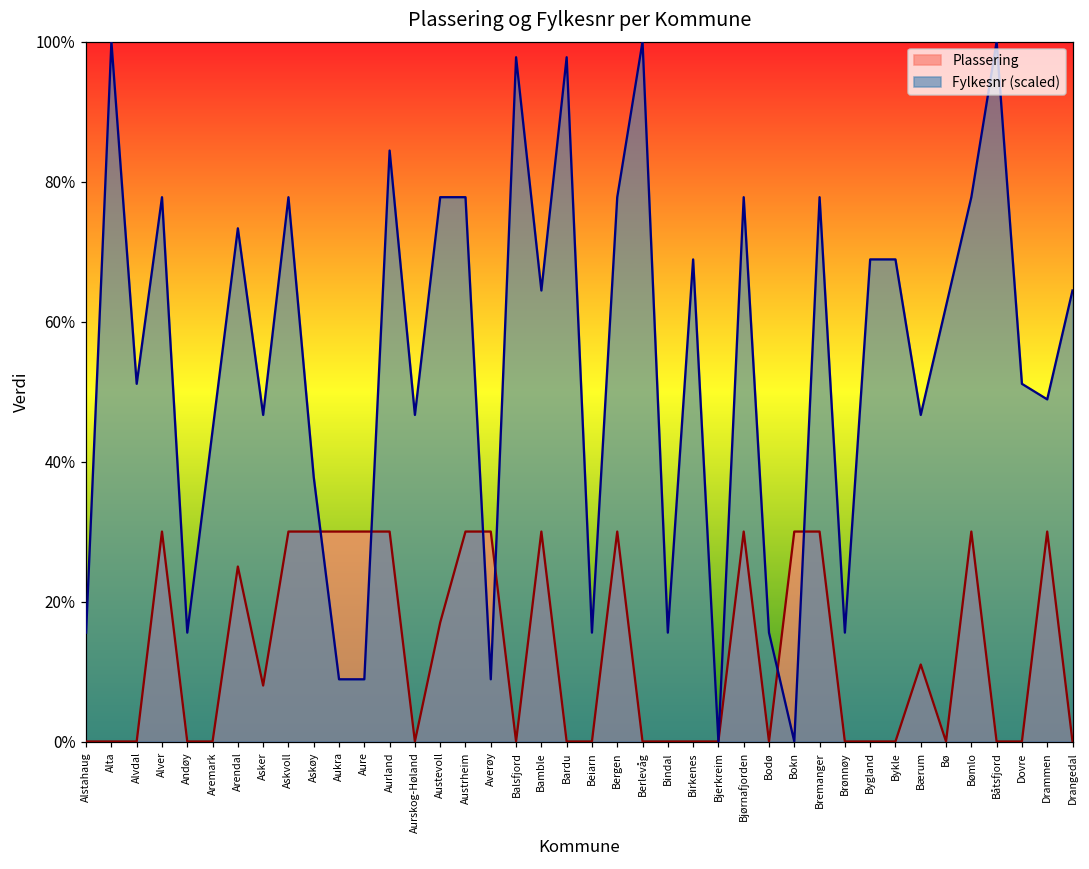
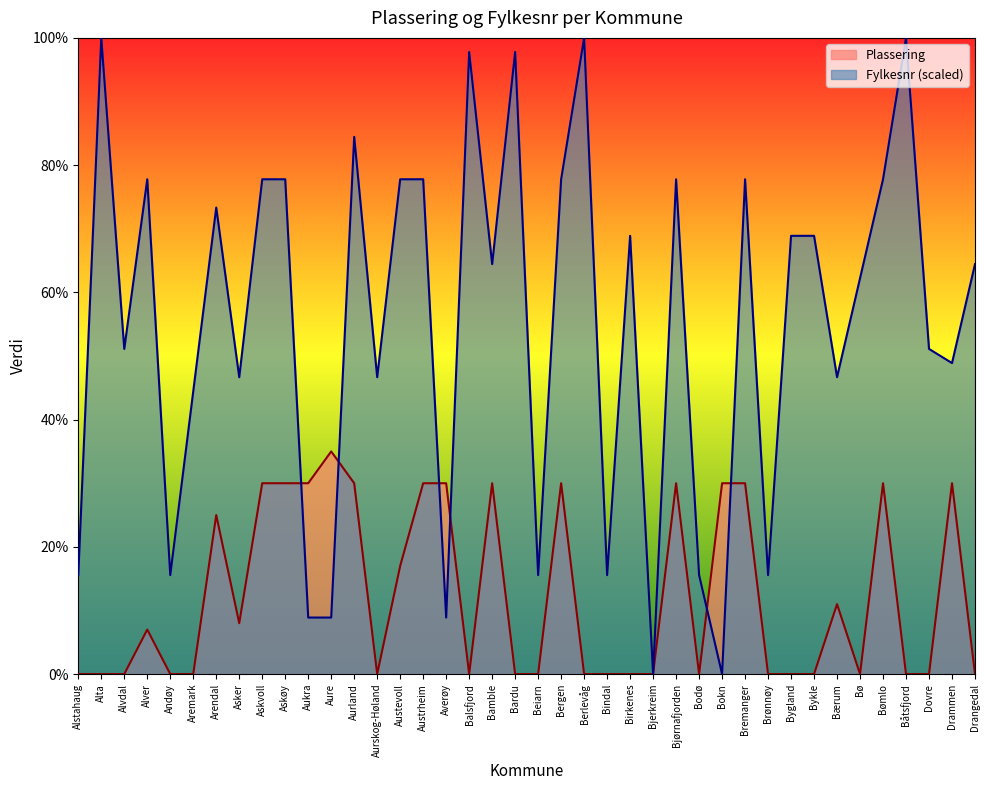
  {
    "Plassering": {
      "Alstahaug": "0%",
      "Alta": "0%",
      "Alvdal": "0%",
-     "Alver": "30%",
+     "Alver": "7%",
      "Andøy": "0%",
      "Aremark": "0%",
      "Arendal": "25%",
      "Asker": "8%",
      "Askvoll": "30%",
      "Askøy": "30%",
      "Aukra": "30%",
-     "Aure": "30%",
+     "Aure": "35%",
      "Aurland": "30%",
      "Aurskog-Høland": "0%",
      "Austevoll": "17%",
      "Austrheim": "30%",
      "Averøy": "30%",
      "Balsfjord": "0%",
      "Bamble": "30%",
      "Bardu": "0%",
      "Beiarn": "0%",
      "Bergen": "30%",
      "Berlevåg": "0%",
      "Bindal": "0%",
      "Birkenes": "0%",
      "Bjørnafjorden": "30%",
      "Bodø": "0%",
      "Bokn": "30%",
      "Bremanger": "30%",
      "Brønnøy": "0%",
      "Bygland": "0%",
      "Bykle": "0%",
      "Bærum": "11%",
      "Bø": "0%",
      "Bømlo": "30%",
      "Båtsfjord": "0%",
      "Dovre": "0%",
      "Drammen": "30%",
      "Drangedal": "0%"
    },
    "Fylkesnr (scaled)": {
      "Alstahaug": "16%",
      "Alta": "100%",
      "Alvdal": "51%",
      "Alver": "78%",
      "Andøy": "16%",
      "Aremark": "44%",
      "Arendal": "73%",
      "Asker": "47%",
      "Askvoll": "78%",
-     "Askøy": "38%",
+     "Askøy": "78%",
      "Aukra": "9%",
      "Aure": "9%",
      "Aurland": "84%",
      "Aurskog-Høland": "47%",
      "Austevoll": "78%",
      "Austrheim": "78%",
      "Averøy": "9%",
      "Balsfjord": "98%",
      "Bamble": "64%",
      "Bardu": "98%",
      "Beiarn": "16%",
      "Bergen": "78%",
      "Berlevåg": "100%",
      "Bindal": "16%",
      "Birkenes": "69%",
      "Bjørnafjorden": "78%",
      "Bodø": "16%",
      "Bokn": "0%",
      "Bremanger": "78%",
      "Brønnøy": "16%",
      "Bygland": "69%",
      "Bykle": "69%",
      "Bærum": "47%",
      "Bø": "62%",
      "Bømlo": "78%",
      "Båtsfjord": "100%",
      "Dovre": "51%",
      "Drammen": "49%",
      "Drangedal": "64%"
    }
  }
